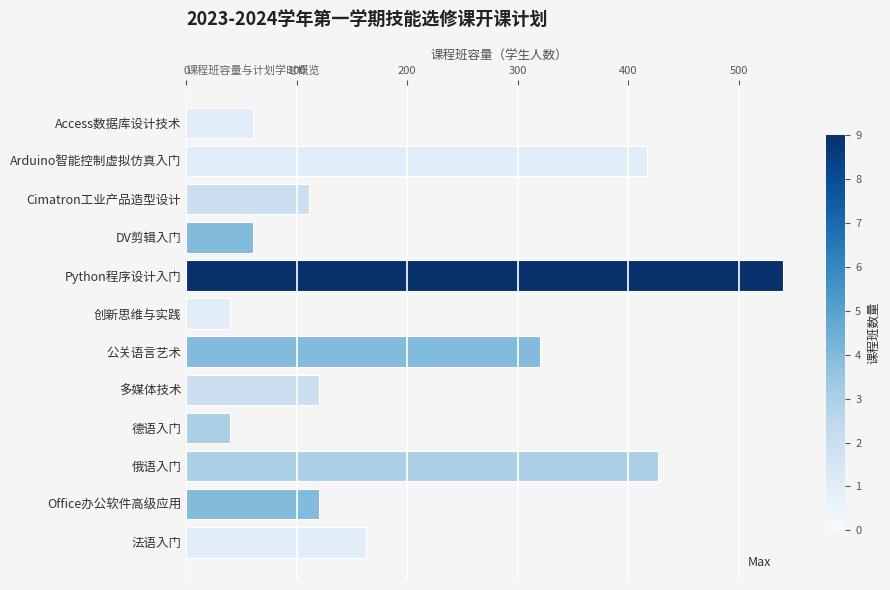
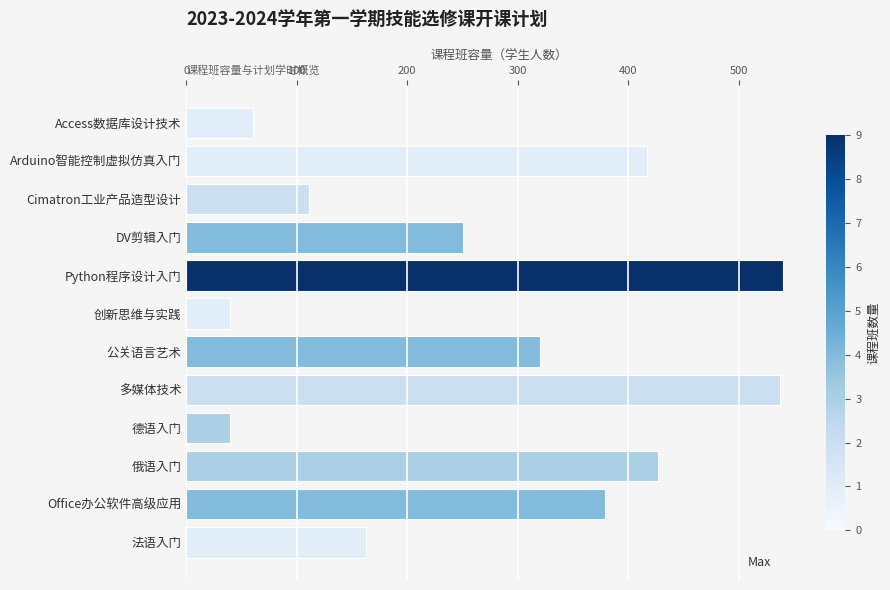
  {
    "Access数据库设计技术": 60,
    "Arduino智能控制虚拟仿真入门": 417,
    "Cimatron工业产品造型设计": 111,
-   "DV剪辑入门": 60,
+   "DV剪辑入门": 251,
    "Python程序设计入门": 540,
    "创新思维与实践": 40,
    "公关语言艺术": 320,
-   "多媒体技术": 120,
+   "多媒体技术": 538,
    "德语入门": 40,
    "俄语入门": 427,
-   "Office办公软件高级应用": 120,
+   "Office办公软件高级应用": 379,
    "法语入门": 163
  }
